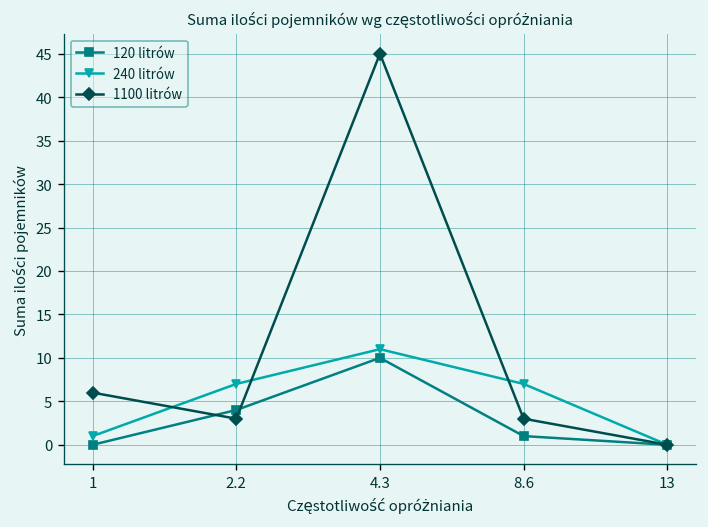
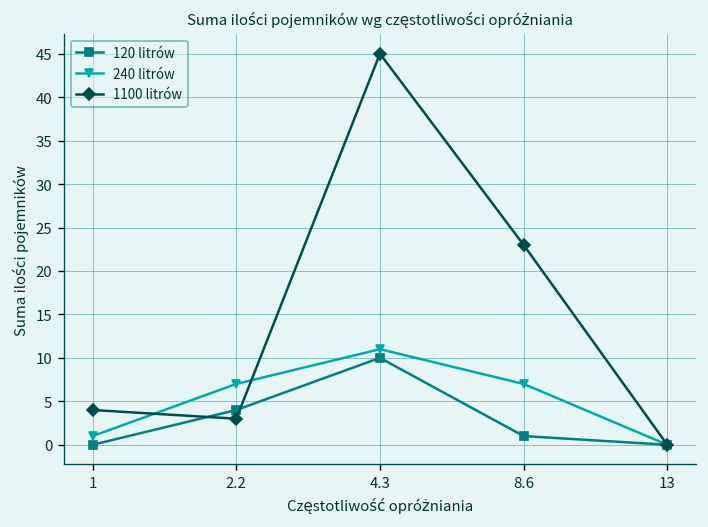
  {
    "1100 litrów": {
-     "1": 6,
+     "1": 4,
      "2.2": 3,
      "4.3": 45,
-     "8.6": 3
+     "8.6": 23
    }
  }
